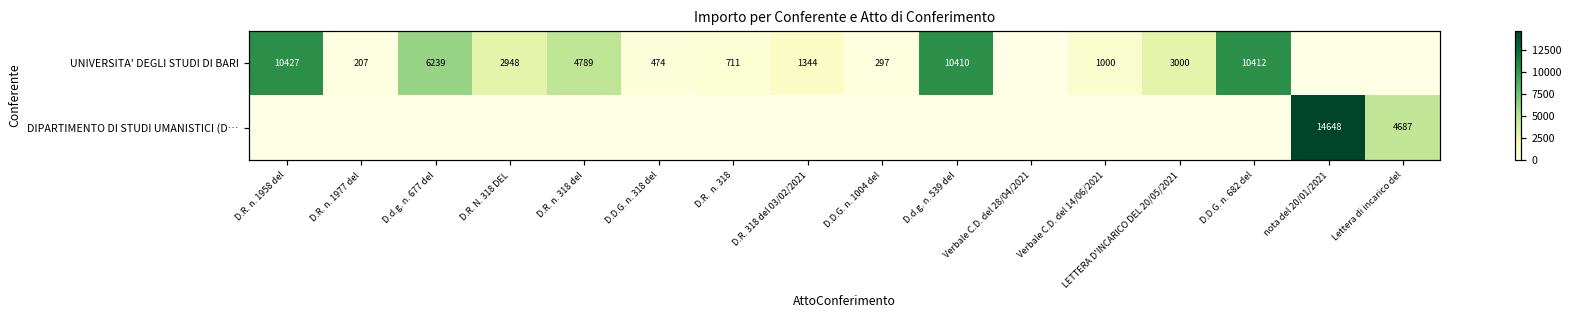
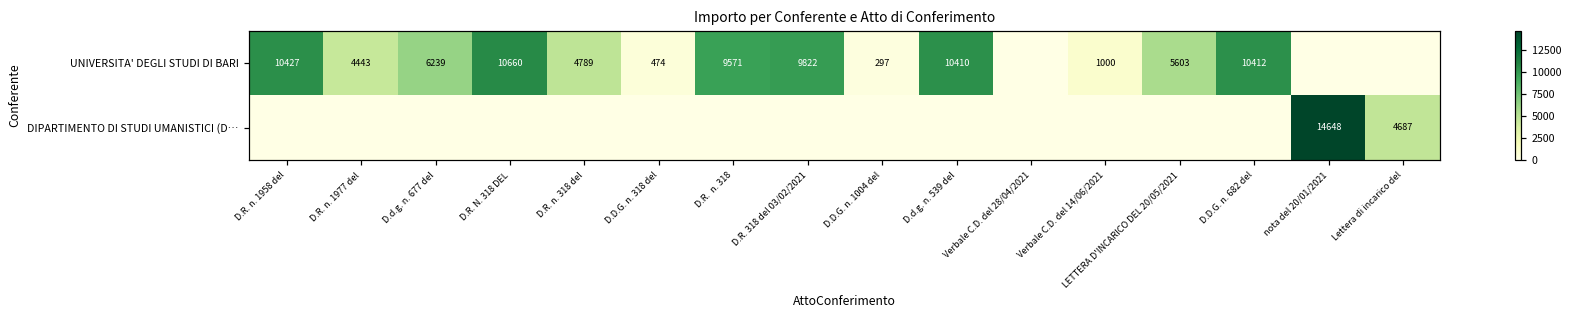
  {
    "UNIVERSITA' DEGLI STUDI DI BARI": {
      "D.R. n. 1958 del": 10427,
-     "D.R. n. 1977 del": 207,
+     "D.R. n. 1977 del": 4443,
      "D.d.g. n. 677 del": 6239,
-     "D.R. N. 318 DEL": 2948,
+     "D.R. N. 318 DEL": 10660,
      "D.R. n. 318 del": 4789,
      "D.D.G. n. 318 del": 474,
-     "D.R. n. 318": 711,
-     "D.R. 318 del 03/02/2021": 1344,
+     "D.R. n. 318": 9571,
+     "D.R. 318 del 03/02/2021": 9822,
      "D.D.G. n. 1004 del": 297,
      "D.d.g. n. 539 del": 10410,
      "Verbale C.D. del 14/06/2021": 1000,
-     "LETTERA D'INCARICO DEL 20/05/2021": 3000,
+     "LETTERA D'INCARICO DEL 20/05/2021": 5603,
      "D.D.G. n. 682 del": 10412
    },
    "DIPARTIMENTO DI STUDI UMANISTICI (D…": {
      "nota del 20/01/2021": 14648,
      "Lettera di incarico del": 4687
    }
  }
